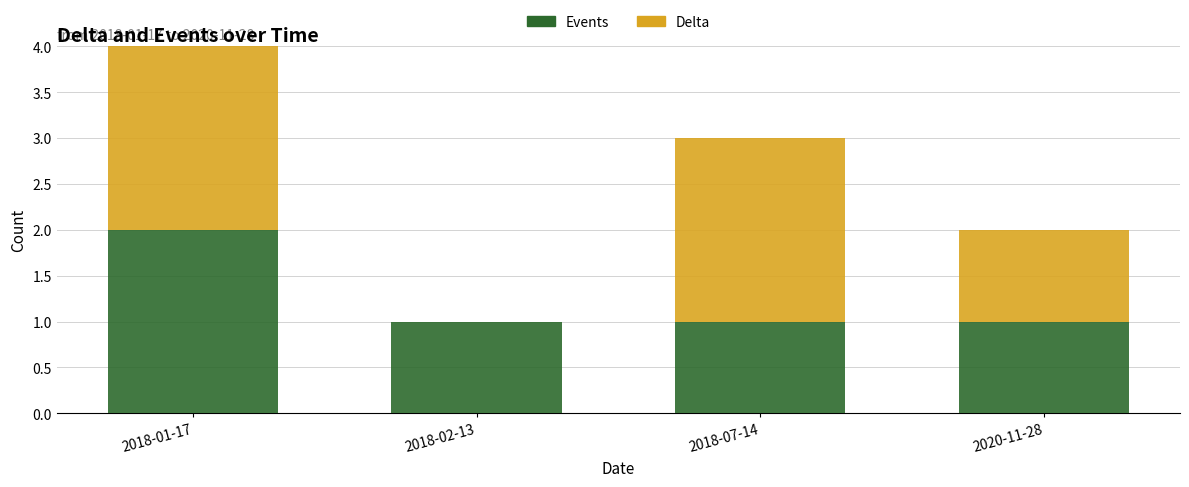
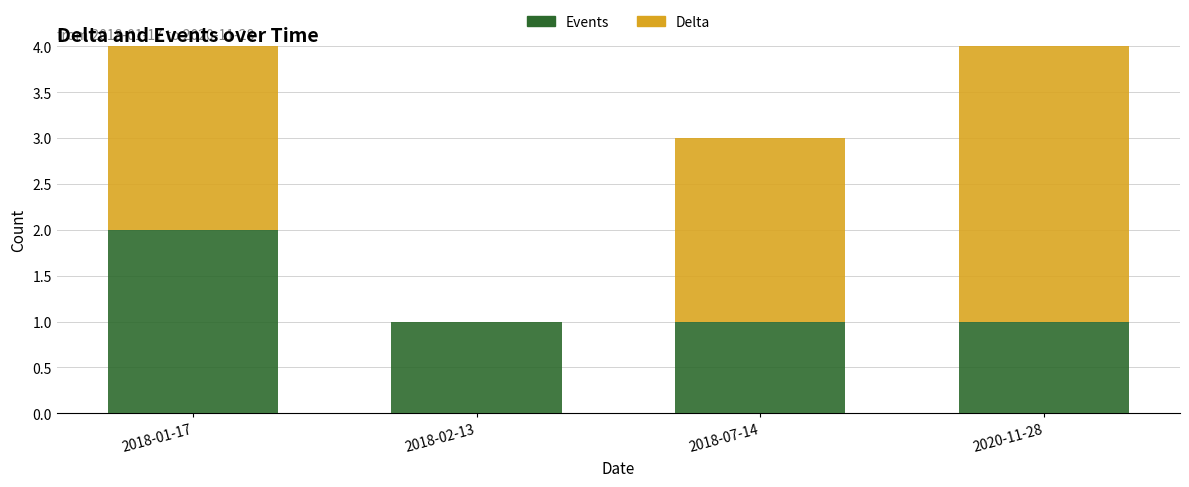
  {
    "Events": {
      "2018-01-17": 2,
      "2018-02-13": 1,
      "2018-07-14": 1,
      "2020-11-28": 1
    },
    "Delta": {
-     "2020-11-28": 1
+     "2020-11-28": 3
    }
  }
